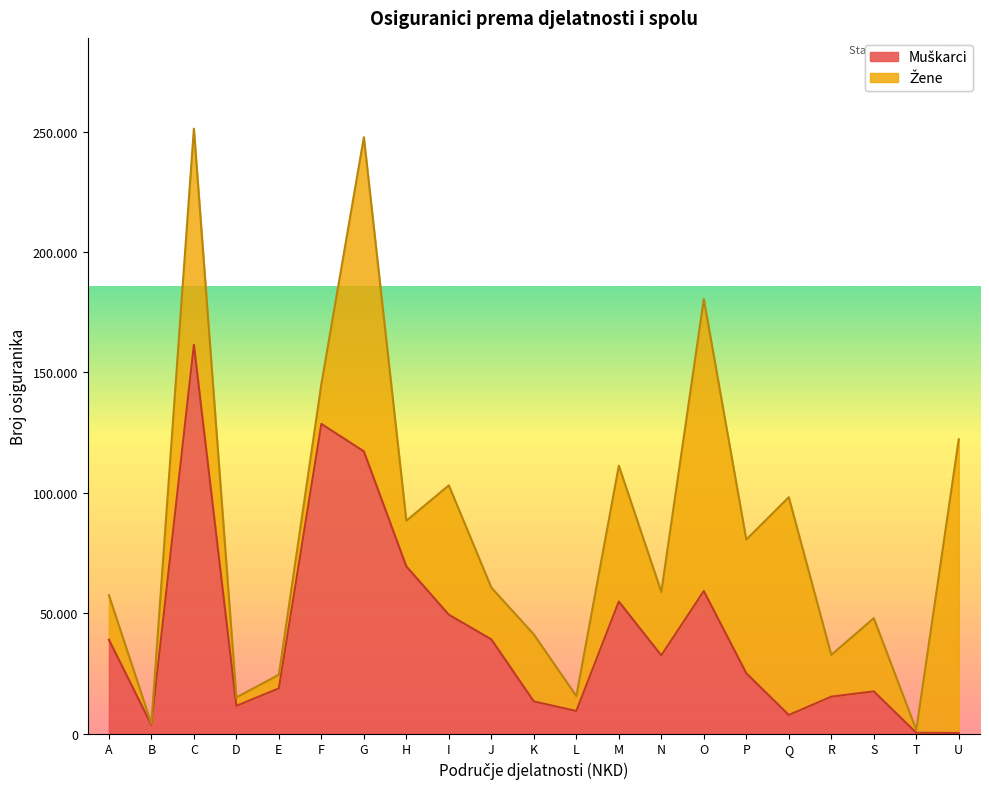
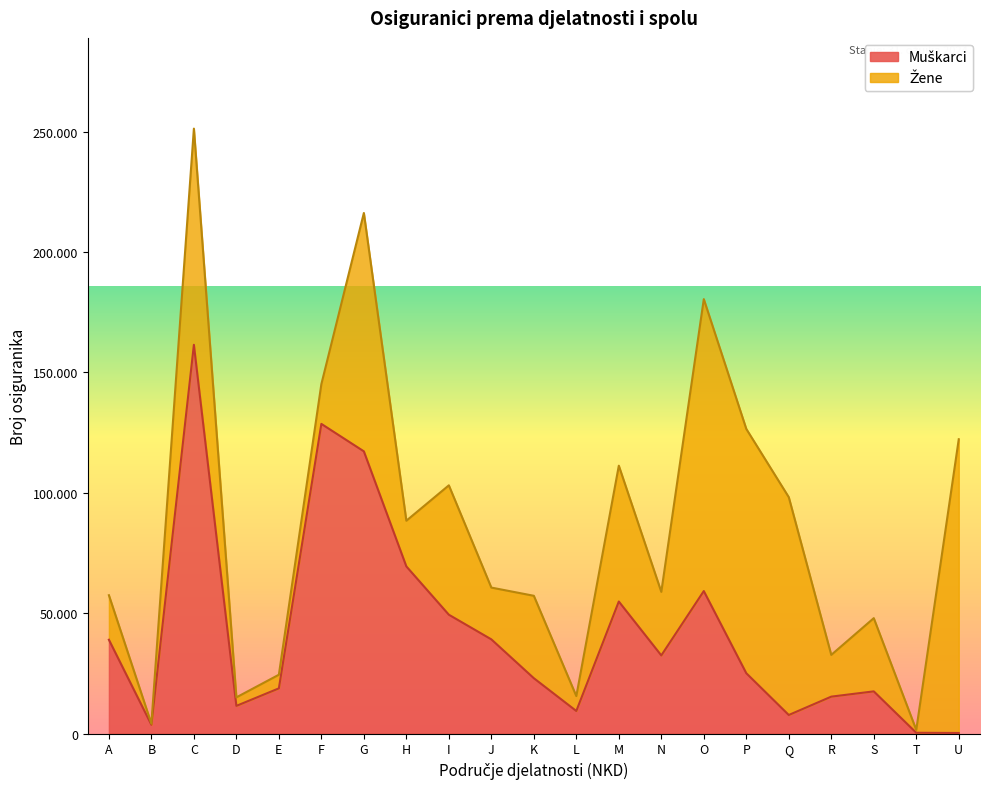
  {
    "Muškarci": {
      "A": 39,
      "C": 161,
      "D": 11,
      "E": 19,
      "F": 129,
      "G": 117,
      "H": 69,
      "I": 49,
      "J": 39,
-     "K": 13,
+     "K": 23,
      "L": 9,
      "M": 55,
      "N": 32,
      "O": 59,
      "P": 25,
      "Q": 8,
      "R": 15,
      "S": 18,
      "T": 0,
      "U": 0
    },
    "Žene": {
      "A": 18,
      "C": 90,
      "D": 4,
      "E": 6,
      "F": 17,
-     "G": 130,
+     "G": 99,
      "H": 19,
      "I": 54,
      "J": 22,
-     "K": 28,
+     "K": 34,
      "L": 6,
      "M": 56,
      "N": 26,
      "O": 121,
-     "P": 56,
+     "P": 101,
      "Q": 90,
      "R": 17,
      "S": 30,
      "T": 1,
      "U": 122
    }
  }
